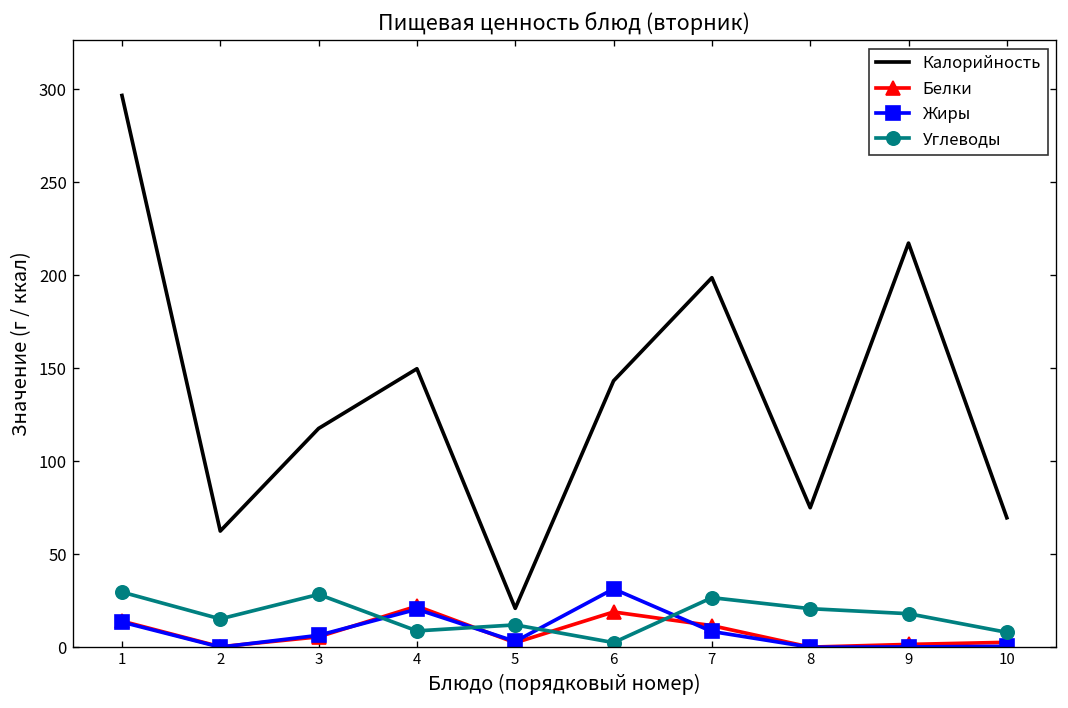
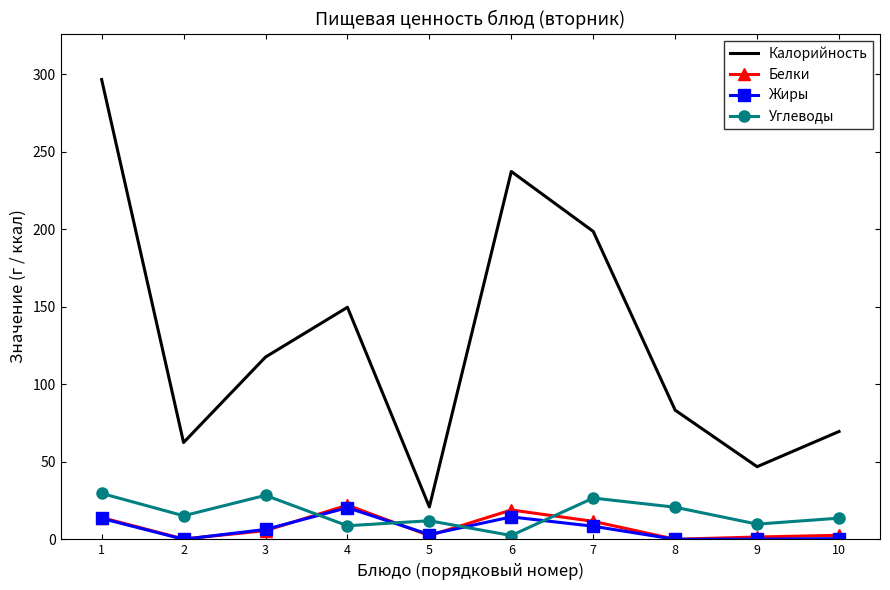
  {
    "Калорийность": {
      "1": 297,
      "2": 62,
      "3": 118,
      "4": 150,
      "5": 21,
-     "6": 143,
+     "6": 237,
      "7": 199,
-     "8": 75,
-     "9": 217,
+     "8": 83,
+     "9": 47,
      "10": 70
    },
    "Белки": {
      "6": 19,
      "7": 12,
      "10": 3
    },
    "Жиры": {
-     "6": 31,
+     "6": 14,
      "7": 8,
      "10": 0
    },
    "Углеводы": {
      "1": 30,
      "2": 15,
      "3": 28,
      "4": 9,
      "5": 12,
      "6": 2,
      "7": 27,
      "8": 21,
-     "9": 18,
-     "10": 8
+     "9": 10,
+     "10": 14
    }
  }
